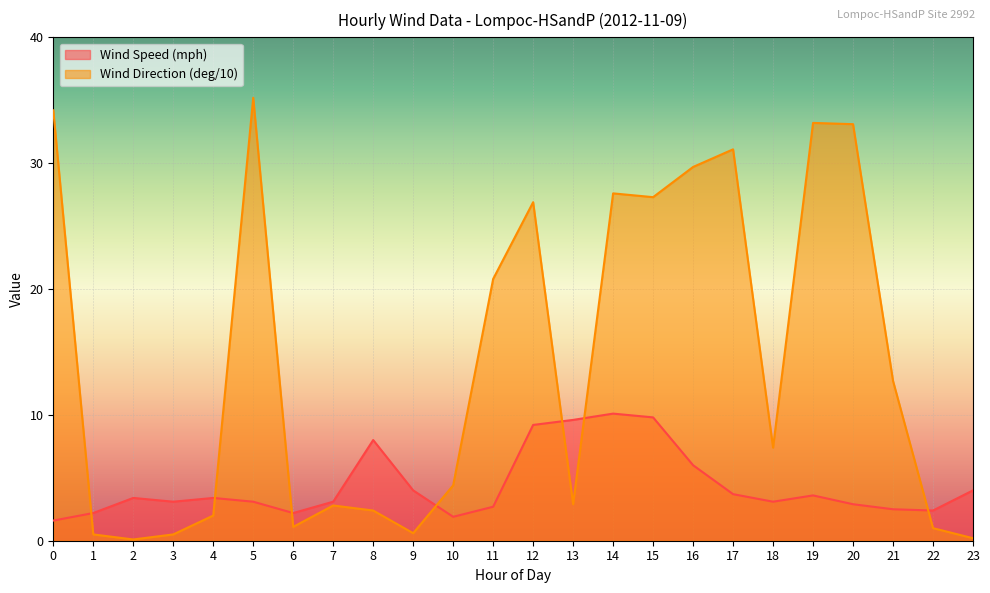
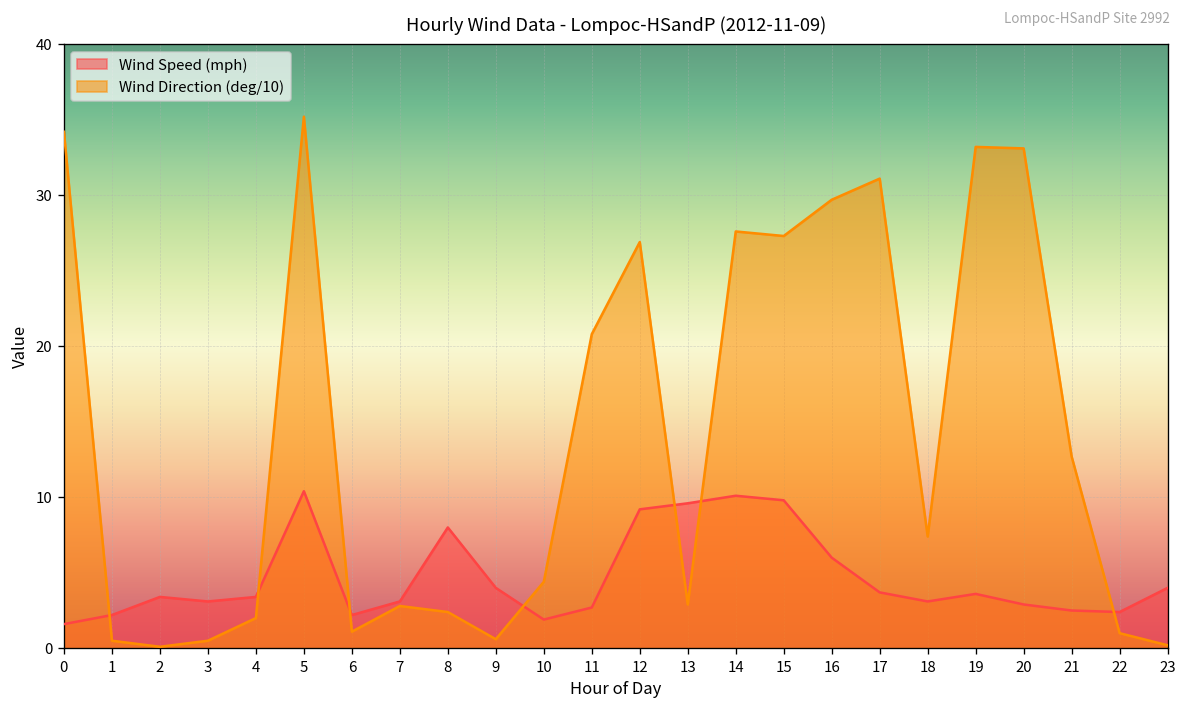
  {
    "Wind Speed (mph)": {
      "0": 1.6,
      "1": 2.2,
      "2": 3.4,
      "3": 3.1,
      "4": 3.4,
-     "5": 3.1,
+     "5": 10.4,
      "6": 2.2,
      "7": 3.1,
      "8": 8.0,
      "9": 4.0,
      "10": 1.9,
      "11": 2.7,
      "12": 9.2,
      "13": 9.6,
      "14": 10.1,
      "15": 9.8,
      "16": 6.0,
      "17": 3.7,
      "18": 3.1,
      "19": 3.6,
      "20": 2.9,
      "21": 2.5,
      "22": 2.4,
      "23": 4.0
    },
    "Wind Direction (deg/10)": {
      "0": 34.2,
      "1": 0.5,
      "2": 0.1,
      "3": 0.5,
      "4": 2.0,
      "5": 35.2,
      "6": 1.1,
      "7": 2.8,
      "8": 2.4,
      "9": 0.6,
      "10": 4.4,
      "11": 20.8,
      "12": 26.9,
      "13": 2.9,
      "14": 27.6,
      "15": 27.3,
      "16": 29.7,
      "17": 31.1,
      "18": 7.4,
      "19": 33.2,
      "20": 33.1,
      "21": 12.7,
      "22": 1.0,
      "23": 0.2
    }
  }
